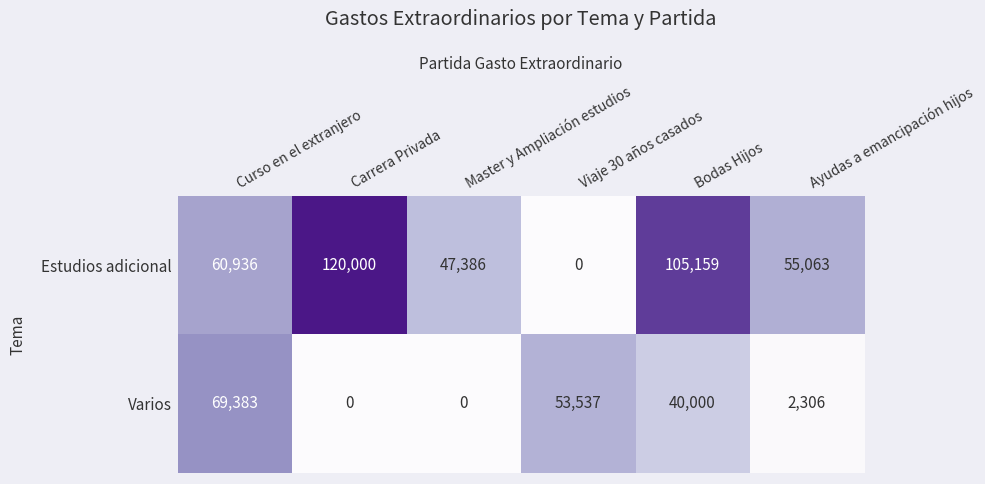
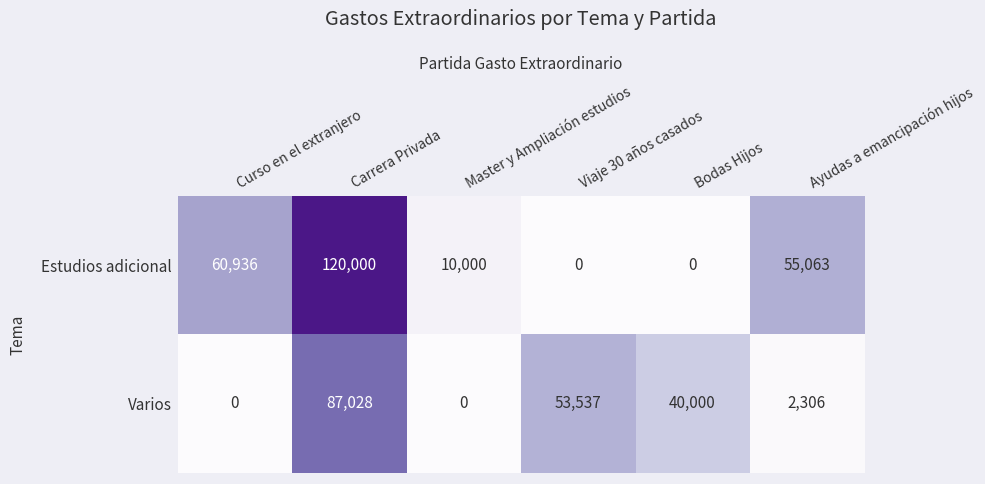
  {
    "Estudios adicional": {
      "Curso en el extranjero": "60,936",
      "Carrera Privada": "120,000",
-     "Master y Ampliación estudios": "47,386",
+     "Master y Ampliación estudios": "10,000",
      "Viaje 30 años casados": "0",
-     "Bodas Hijos": "105,159",
+     "Bodas Hijos": "0",
      "Ayudas a emancipación hijos": "55,063"
    },
    "Varios": {
-     "Curso en el extranjero": "69,383",
-     "Carrera Privada": "0",
+     "Curso en el extranjero": "0",
+     "Carrera Privada": "87,028",
      "Master y Ampliación estudios": "0",
      "Viaje 30 años casados": "53,537",
      "Bodas Hijos": "40,000",
      "Ayudas a emancipación hijos": "2,306"
    }
  }
